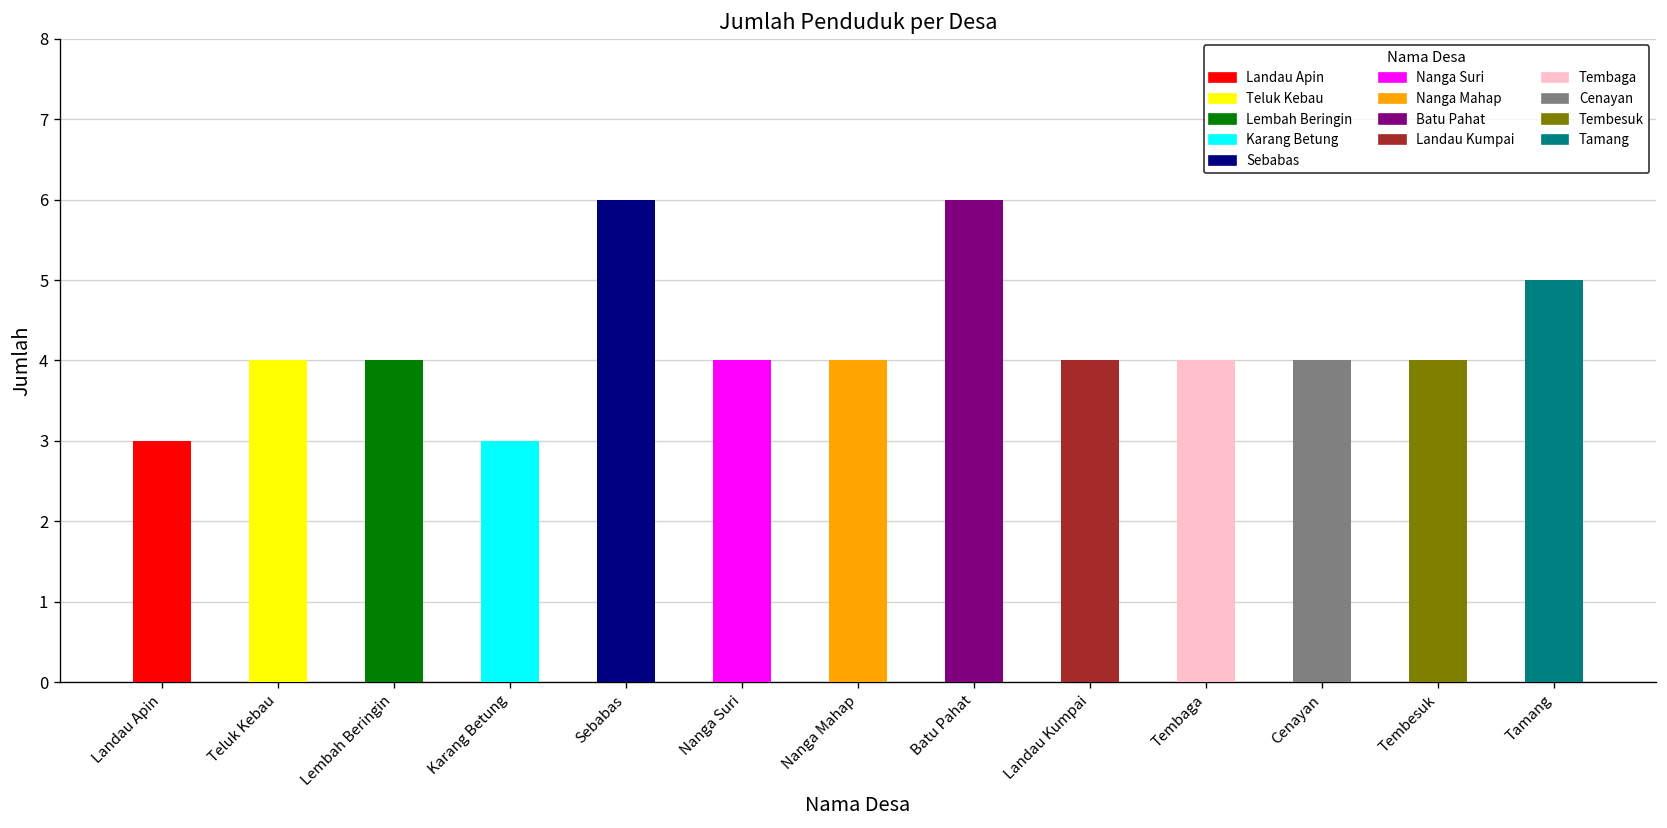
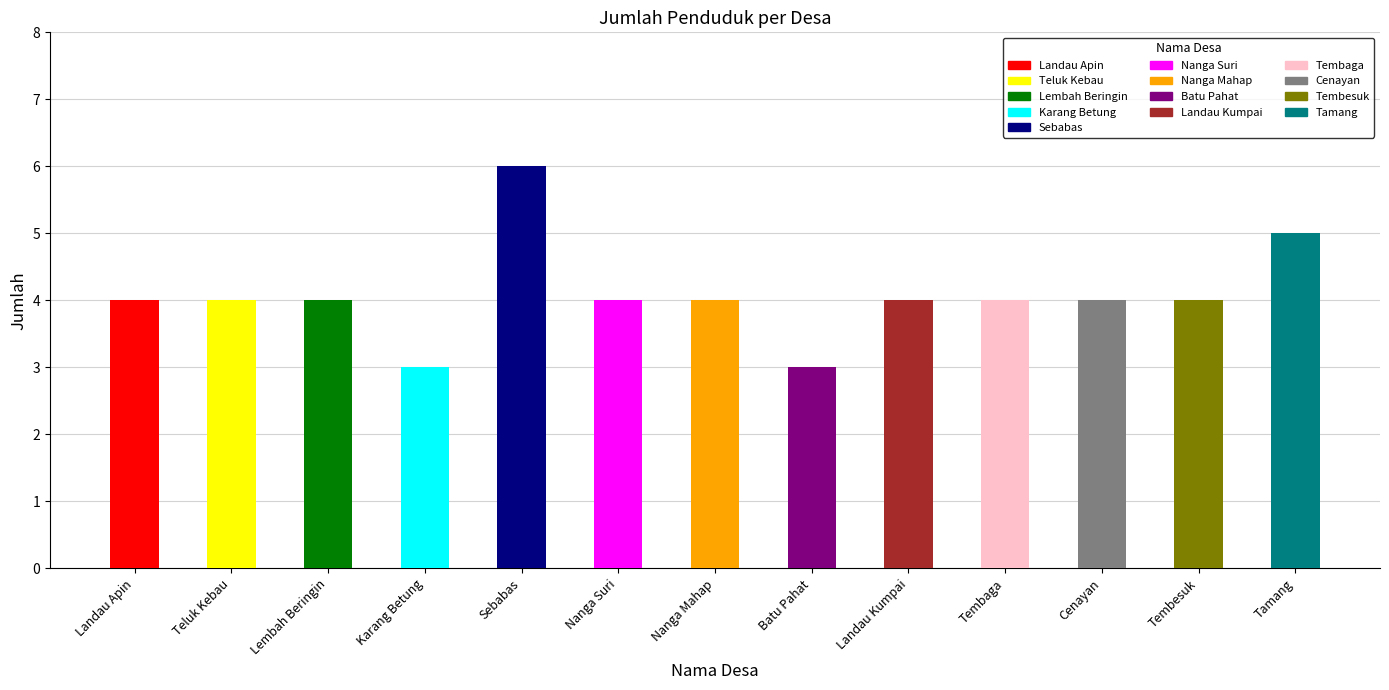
  {
-   "Landau Apin": 3,
+   "Landau Apin": 4,
    "Teluk Kebau": 4,
    "Lembah Beringin": 4,
    "Karang Betung": 3,
    "Sebabas": 6,
    "Nanga Suri": 4,
    "Nanga Mahap": 4,
-   "Batu Pahat": 6,
+   "Batu Pahat": 3,
    "Landau Kumpai": 4,
    "Tembaga": 4,
    "Cenayan": 4,
    "Tembesuk": 4,
    "Tamang": 5
  }
